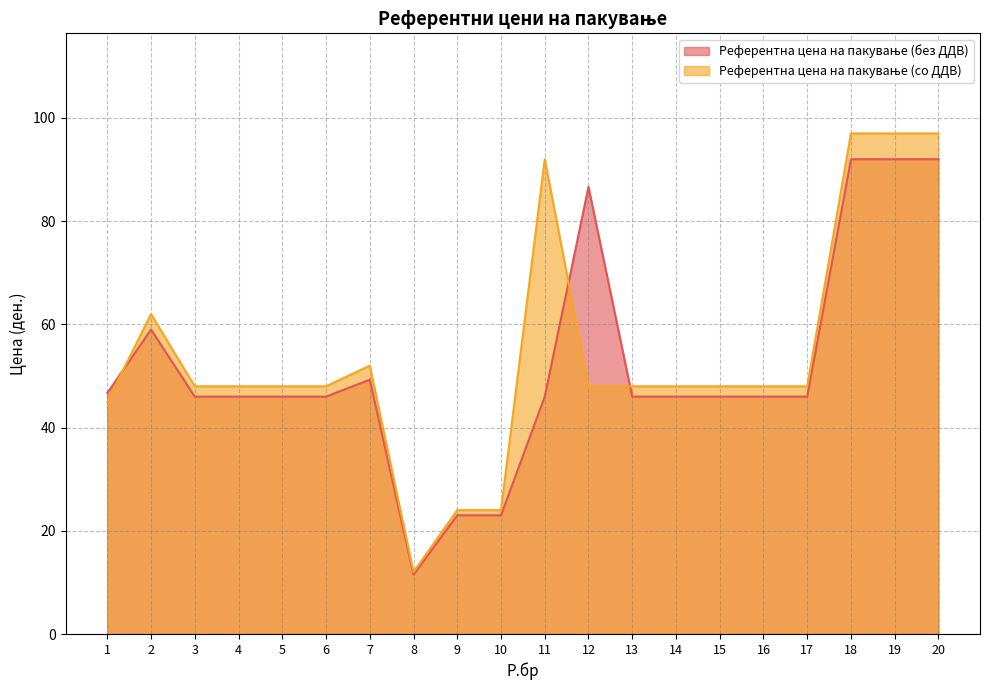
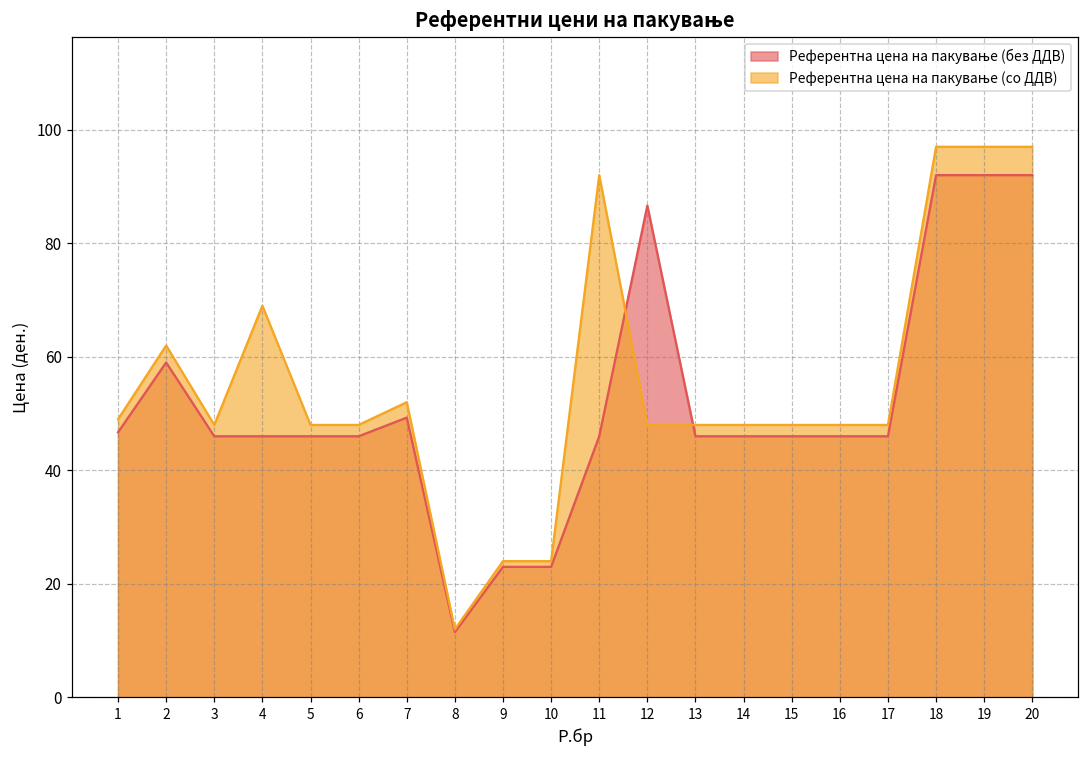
  {
    "Референтна цена на пакување (без ДДВ)": {
      "1": 47,
      "2": 59,
      "3": 46,
      "4": 46,
      "5": 46,
      "6": 46,
      "7": 49,
      "8": 12,
      "9": 23,
      "10": 23,
      "11": 46,
      "12": 87,
      "13": 46,
      "14": 46,
      "15": 46,
      "16": 46,
      "17": 46,
      "18": 92,
      "19": 92,
      "20": 92
    },
    "Референтна цена на пакување (со ДДВ)": {
-     "1": 45,
+     "1": 49,
      "2": 62,
      "3": 48,
-     "4": 48,
+     "4": 69,
      "5": 48,
      "6": 48,
      "7": 52,
      "8": 12,
      "9": 24,
      "10": 24,
      "11": 92,
      "12": 48,
      "13": 48,
      "14": 48,
      "15": 48,
      "16": 48,
      "17": 48,
      "18": 97,
      "19": 97,
      "20": 97
    }
  }
